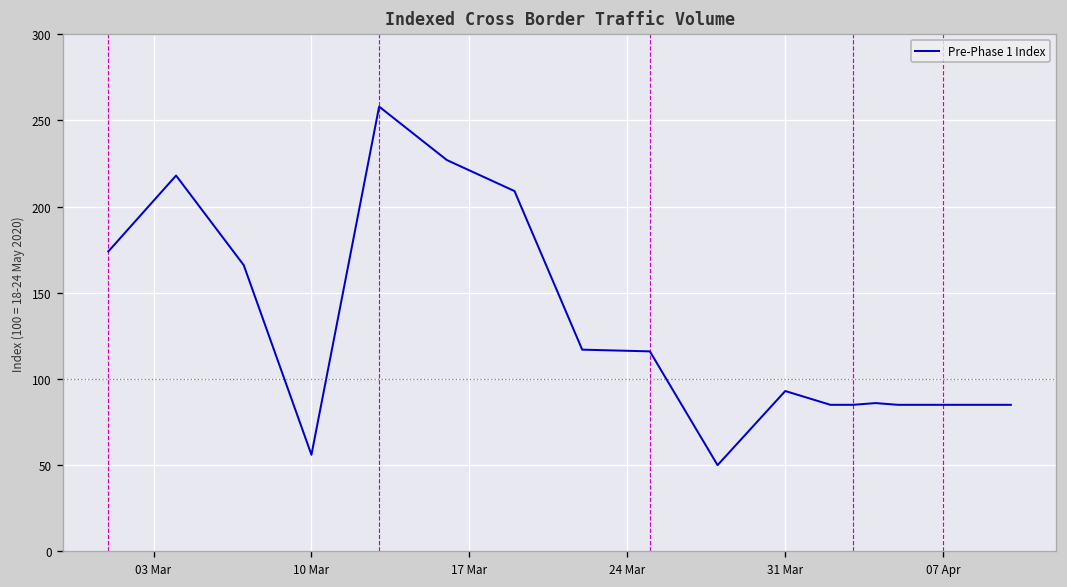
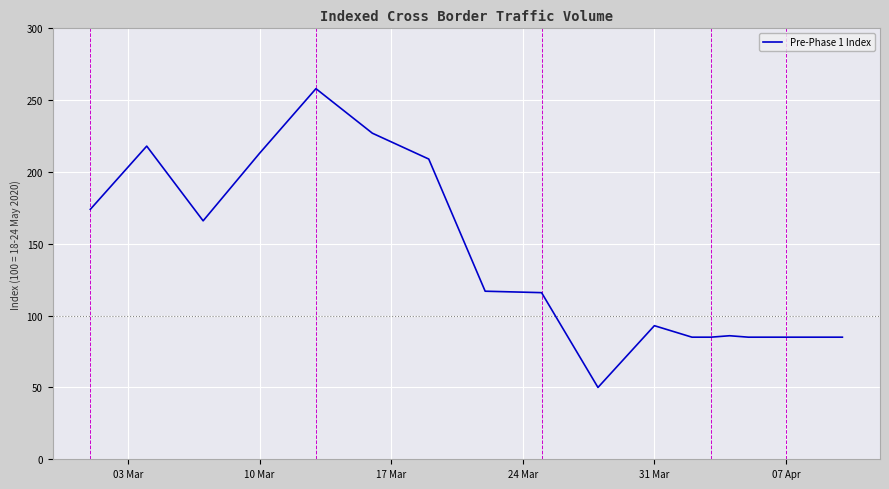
  {
-   "10 Mar": 56,
+   "10 Mar": 213,
    "31 Mar": 93,
    "07 Apr": 85
  }
